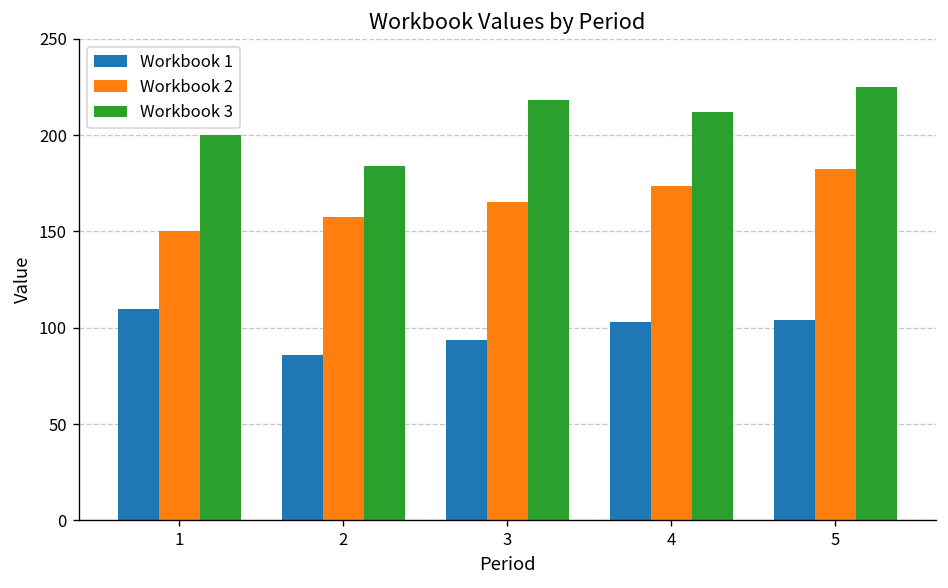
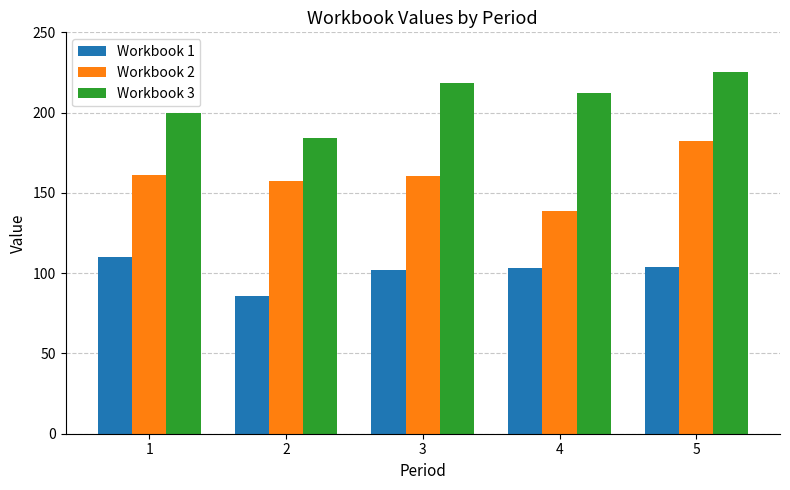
  {
    "Workbook 1": {
      "1": 110,
      "2": 86,
-     "3": 94,
+     "3": 102,
      "4": 103,
      "5": 104
    },
    "Workbook 2": {
-     "1": 150,
+     "1": 161,
      "2": 158,
-     "3": 165,
-     "4": 174,
+     "3": 160,
+     "4": 139,
      "5": 182
    },
    "Workbook 3": {
      "1": 200,
      "2": 184,
      "3": 218,
      "4": 212,
      "5": 225
    }
  }
